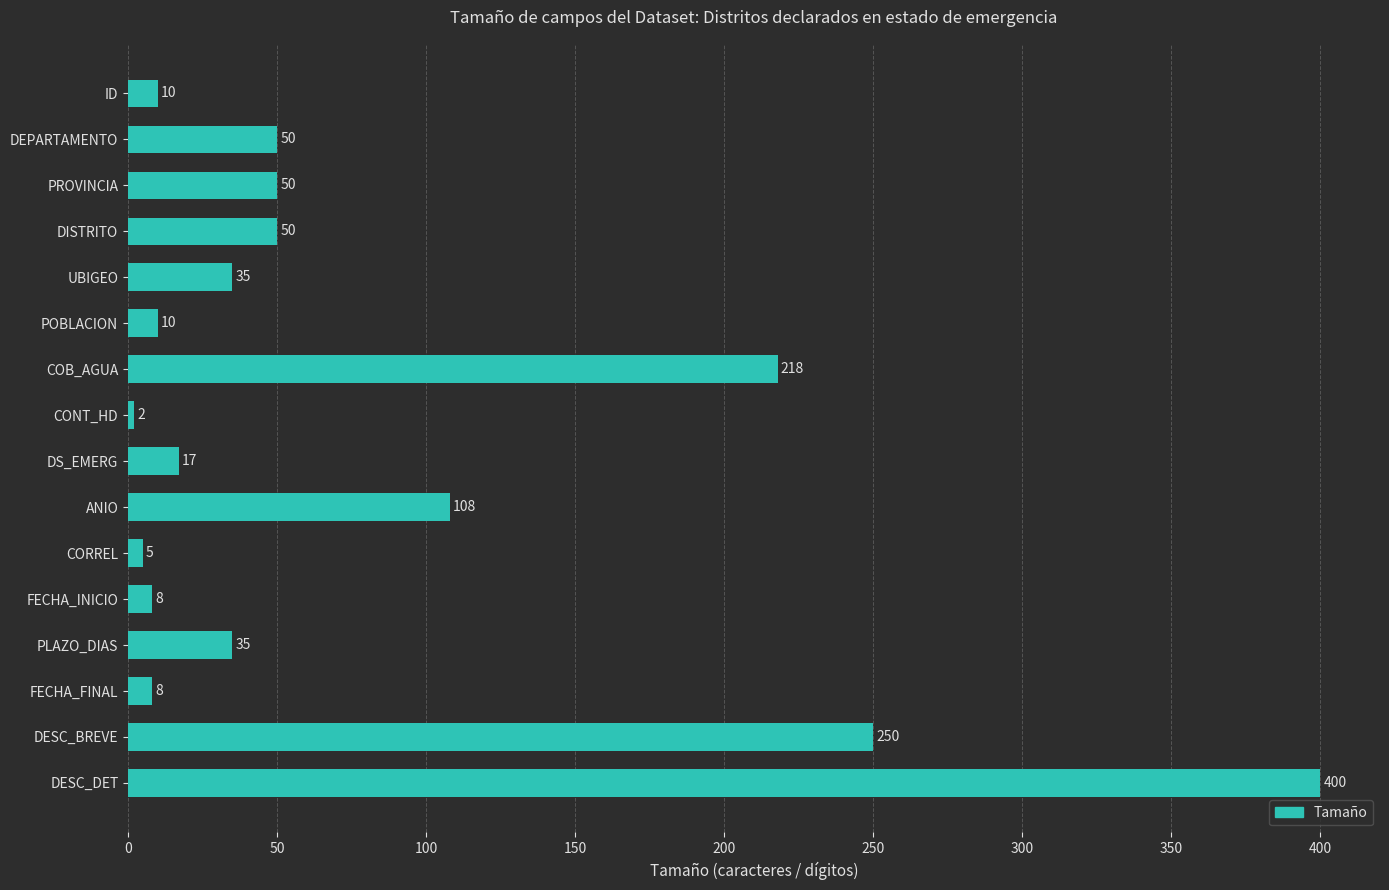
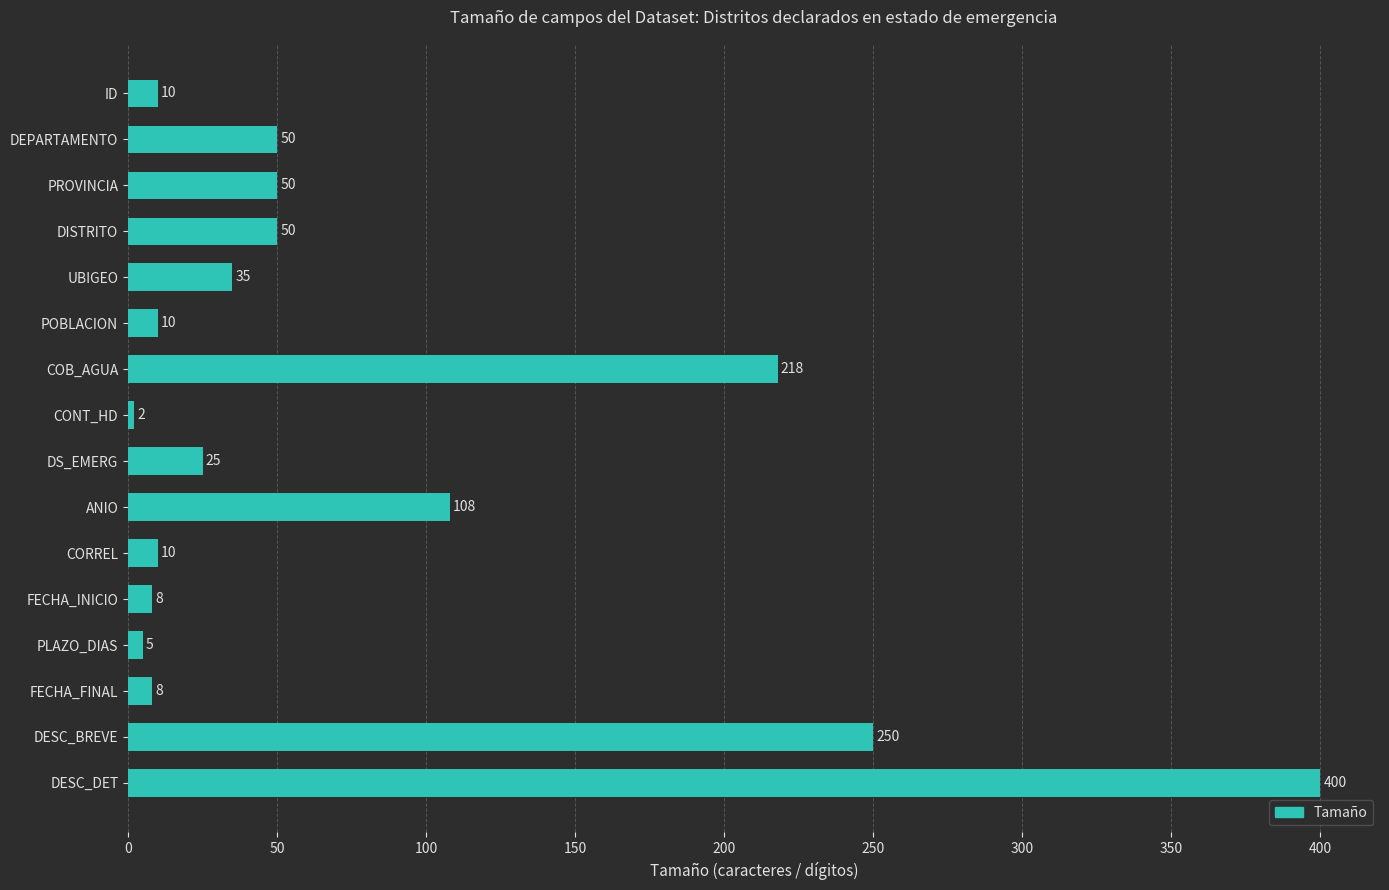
  {
    "ID": 10,
    "DEPARTAMENTO": 50,
    "PROVINCIA": 50,
    "DISTRITO": 50,
    "UBIGEO": 35,
    "POBLACION": 10,
    "COB_AGUA": 218,
    "CONT_HD": 2,
-   "DS_EMERG": 17,
+   "DS_EMERG": 25,
    "ANIO": 108,
-   "CORREL": 5,
+   "CORREL": 10,
    "FECHA_INICIO": 8,
-   "PLAZO_DIAS": 35,
+   "PLAZO_DIAS": 5,
    "FECHA_FINAL": 8,
    "DESC_BREVE": 250,
    "DESC_DET": 400
  }
